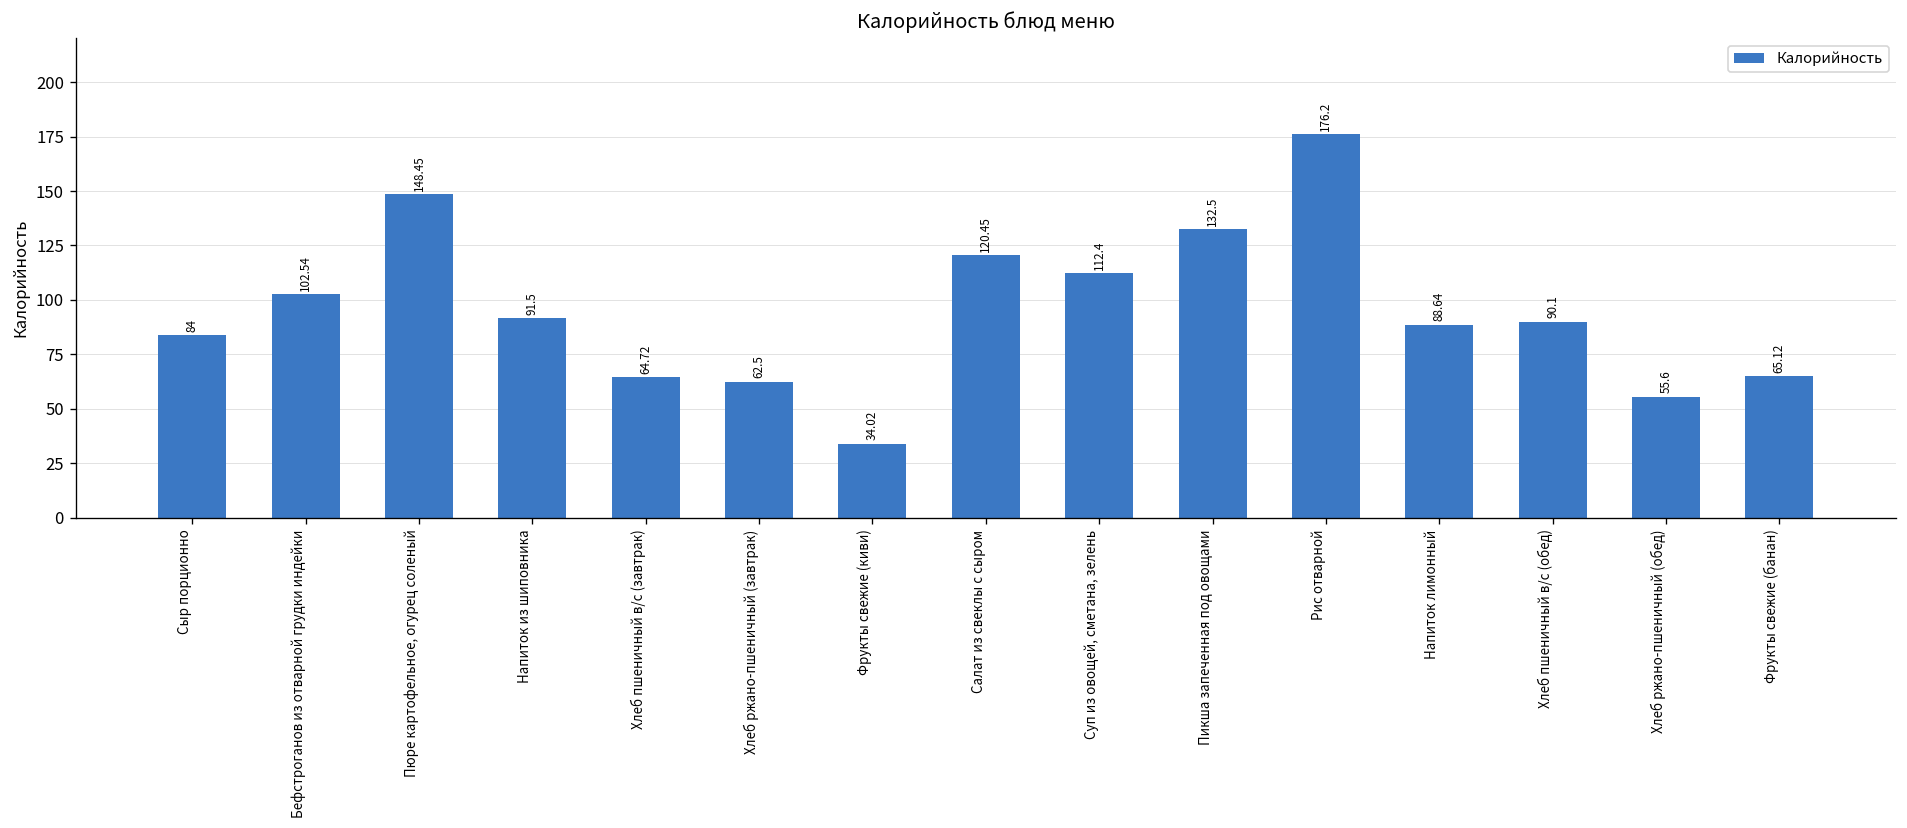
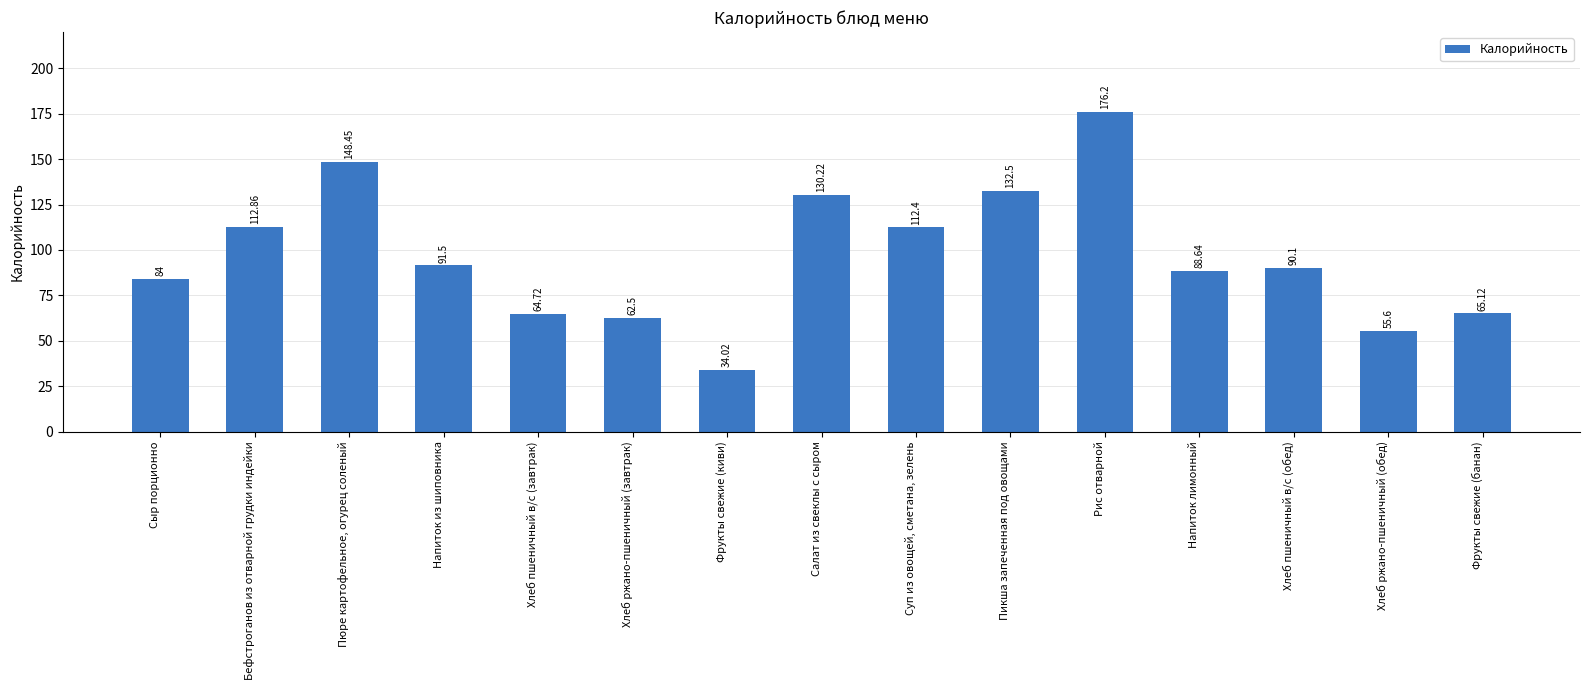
  {
    "Сыр порционно": 84,
-   "Бефстроганов из отварной грудки индейки": 102.54,
+   "Бефстроганов из отварной грудки индейки": 112.86,
    "Пюре картофельное, огурец соленый": 148.45,
    "Напиток из шиповника": 91.5,
    "Хлеб пшеничный в/с (завтрак)": 64.72,
    "Хлеб ржано-пшеничный (завтрак)": 62.5,
    "Фрукты свежие (киви)": 34.02,
-   "Салат из свеклы с сыром": 120.45,
+   "Салат из свеклы с сыром": 130.22,
    "Суп из овощей, сметана, зелень": 112.4,
    "Пикша запеченная под овощами": 132.5,
    "Рис отварной": 176.2,
    "Напиток лимонный": 88.64,
    "Хлеб пшеничный в/с (обед)": 90.1,
    "Хлеб ржано-пшеничный (обед)": 55.6,
    "Фрукты свежие (банан)": 65.12
  }
